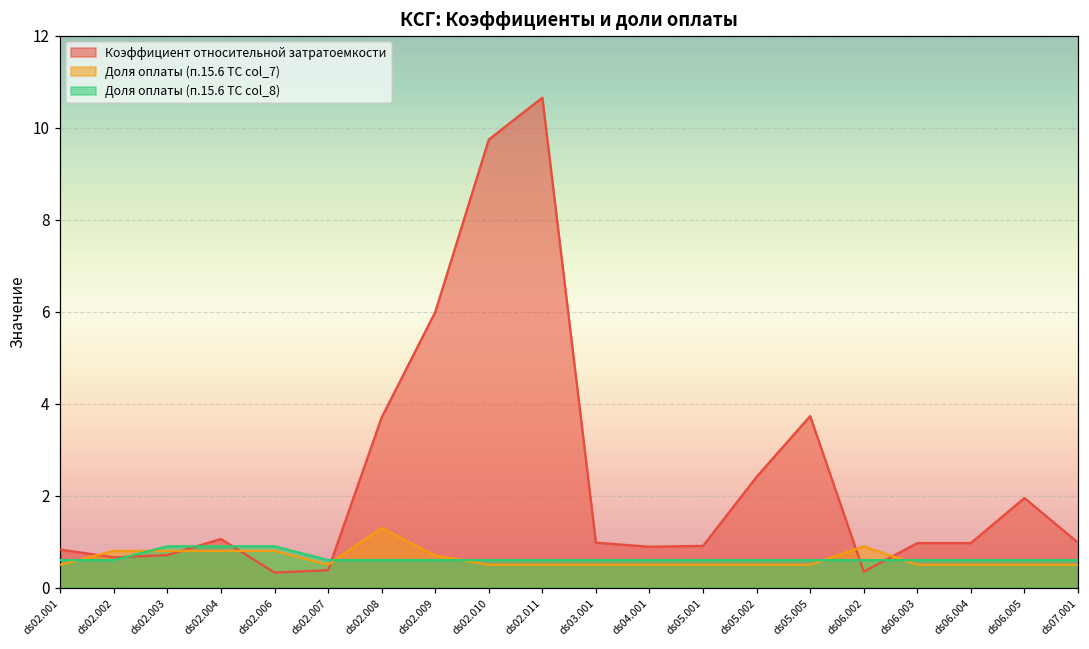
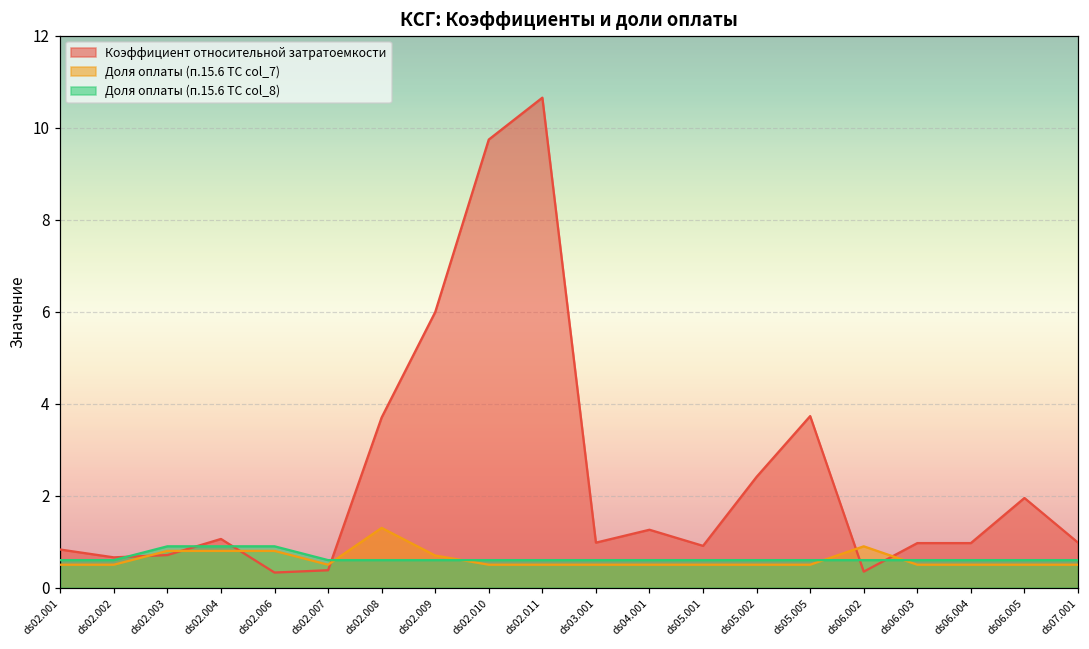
  {
    "Коэффициент относительной затратоемкости": {
      "ds02.001": 0.8,
      "ds02.003": 0.7,
      "ds02.004": 1.1,
      "ds02.006": 0.3,
      "ds02.007": 0.4,
      "ds02.008": 3.7,
      "ds02.009": 6.0,
      "ds02.010": 9.7,
      "ds02.011": 10.7,
      "ds03.001": 1.0,
-     "ds04.001": 0.9,
+     "ds04.001": 1.3,
      "ds05.001": 0.9,
      "ds05.002": 2.4,
      "ds05.005": 3.7,
      "ds06.002": 0.4,
      "ds06.003": 1.0,
      "ds06.004": 1.0,
      "ds06.005": 2.0,
      "ds07.001": 1.0
    },
    "Доля оплаты (п.15.6 ТС col_7)": {
      "ds02.001": 0.5,
-     "ds02.002": 0.8,
+     "ds02.002": 0.5,
      "ds02.003": 0.8,
      "ds02.004": 0.8,
      "ds02.006": 0.8,
      "ds02.007": 0.5,
      "ds02.008": 1.3,
      "ds02.009": 0.7,
      "ds02.010": 0.5,
      "ds02.011": 0.5,
      "ds03.001": 0.5,
      "ds04.001": 0.5,
      "ds05.001": 0.5,
      "ds05.002": 0.5,
      "ds05.005": 0.5,
      "ds06.002": 0.9,
      "ds06.003": 0.5,
      "ds06.004": 0.5,
      "ds06.005": 0.5,
      "ds07.001": 0.5
    },
    "Доля оплаты (п.15.6 ТС col_8)": {
      "ds02.001": 0.6,
      "ds02.003": 0.9,
      "ds02.004": 0.9,
      "ds02.006": 0.9,
      "ds02.007": 0.6,
      "ds02.008": 0.6,
      "ds02.009": 0.6,
      "ds02.010": 0.6,
      "ds02.011": 0.6,
      "ds03.001": 0.6,
      "ds04.001": 0.6,
      "ds05.001": 0.6,
      "ds05.002": 0.6,
      "ds05.005": 0.6,
      "ds06.002": 0.6,
      "ds06.003": 0.6,
      "ds06.004": 0.6,
      "ds06.005": 0.6,
      "ds07.001": 0.6
    }
  }
